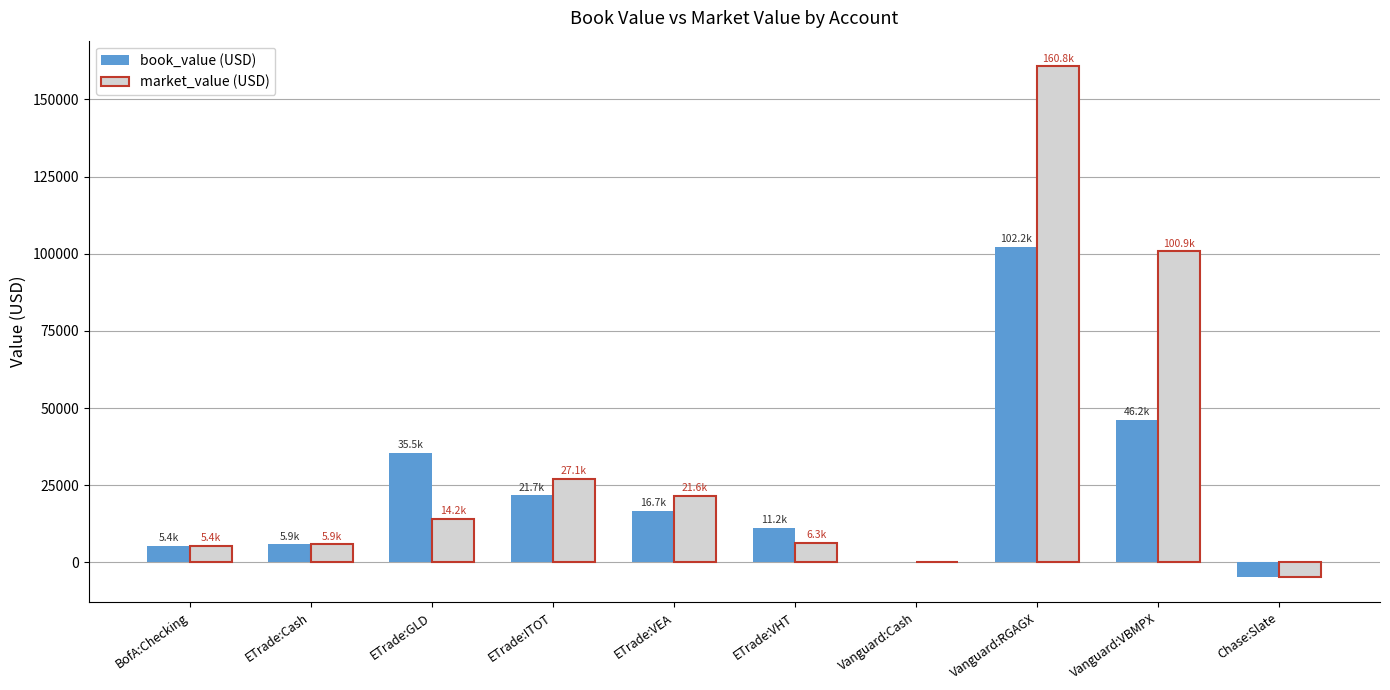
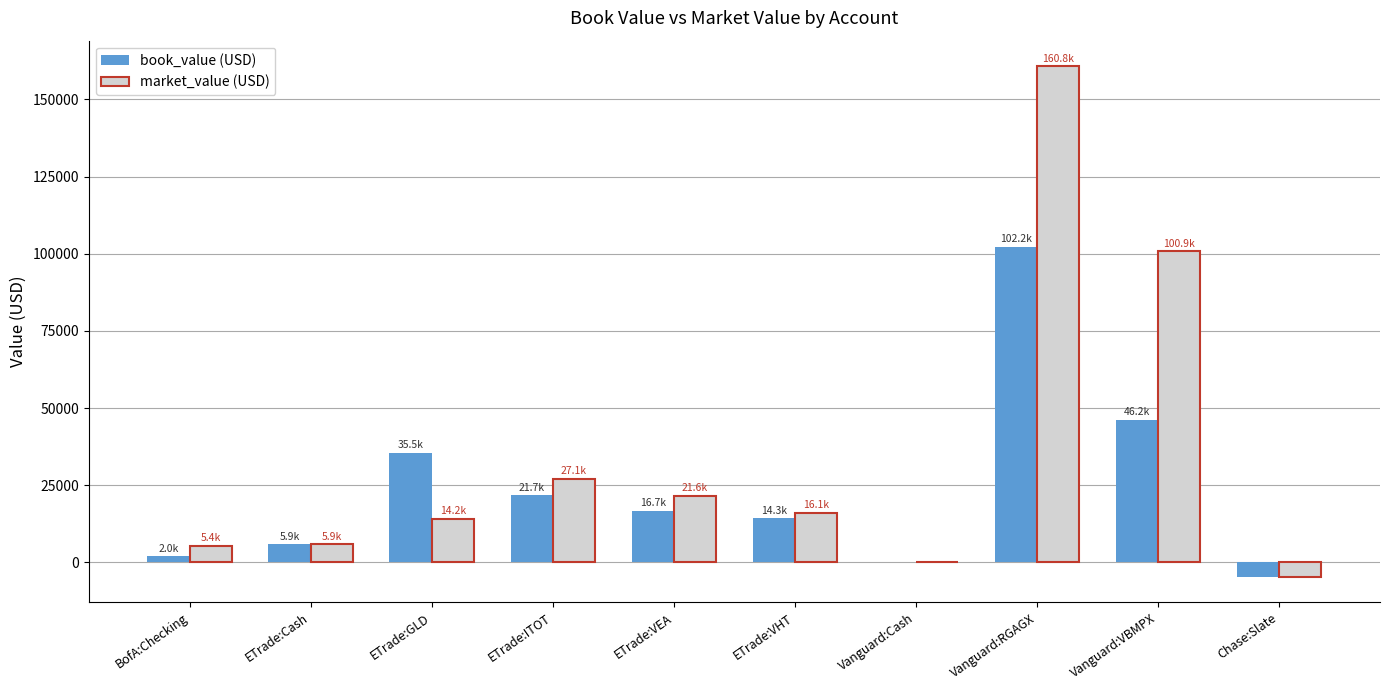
  {
    "book_value (USD)": {
-     "BofA:Checking": "5.4k",
+     "BofA:Checking": "2.0k",
      "ETrade:Cash": "5.9k",
      "ETrade:GLD": "35.5k",
      "ETrade:ITOT": "21.7k",
      "ETrade:VEA": "16.7k",
-     "ETrade:VHT": "11.2k",
+     "ETrade:VHT": "14.3k",
      "Vanguard:RGAGX": "102.2k",
      "Vanguard:VBMPX": "46.2k"
    },
    "market_value (USD)": {
      "BofA:Checking": "5.4k",
      "ETrade:Cash": "5.9k",
      "ETrade:GLD": "14.2k",
      "ETrade:ITOT": "27.1k",
      "ETrade:VEA": "21.6k",
-     "ETrade:VHT": "6.3k",
+     "ETrade:VHT": "16.1k",
      "Vanguard:RGAGX": "160.8k",
      "Vanguard:VBMPX": "100.9k"
    }
  }
